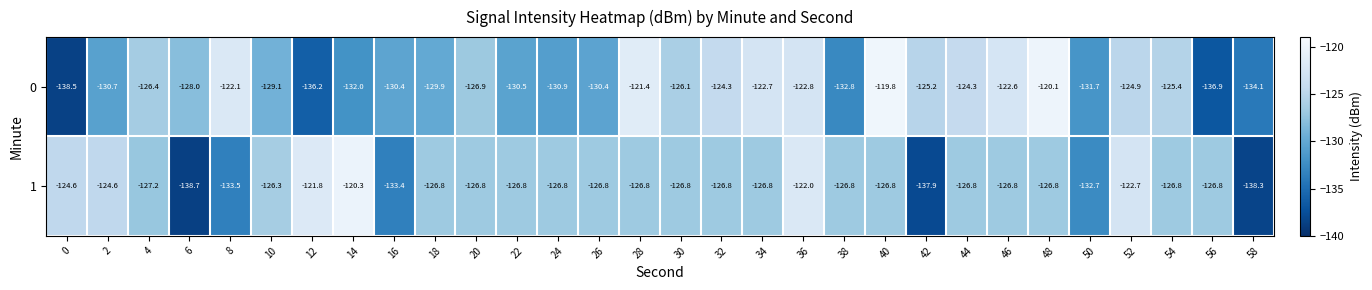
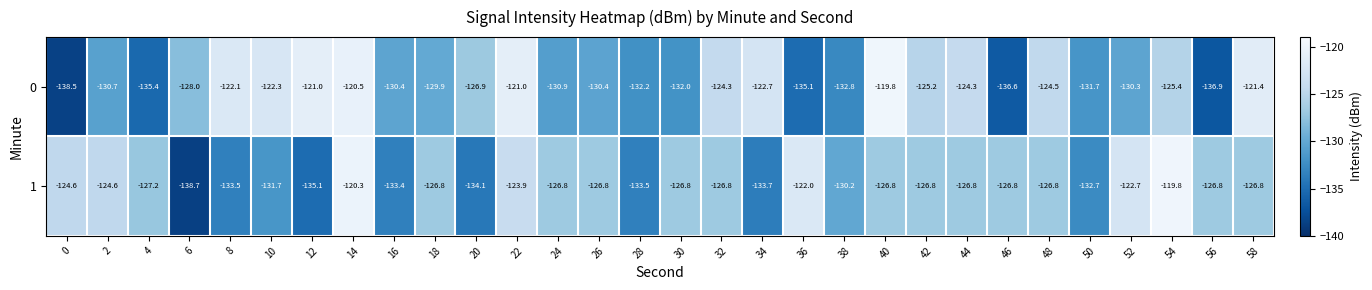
  {
    "0": {
      "0": -138.5,
      "2": -130.7,
-     "4": -126.4,
+     "4": -135.4,
      "6": -128.0,
      "8": -122.1,
-     "10": -129.1,
-     "12": -136.2,
-     "14": -132.0,
+     "10": -122.3,
+     "12": -121.0,
+     "14": -120.5,
      "16": -130.4,
      "18": -129.9,
      "20": -126.9,
-     "22": -130.5,
+     "22": -121.0,
      "24": -130.9,
      "26": -130.4,
-     "28": -121.4,
-     "30": -126.1,
+     "28": -132.2,
+     "30": -132.0,
      "32": -124.3,
      "34": -122.7,
-     "36": -122.8,
+     "36": -135.1,
      "38": -132.8,
      "40": -119.8,
      "42": -125.2,
      "44": -124.3,
-     "46": -122.6,
-     "48": -120.1,
+     "46": -136.6,
+     "48": -124.5,
      "50": -131.7,
-     "52": -124.9,
+     "52": -130.3,
      "54": -125.4,
      "56": -136.9,
-     "58": -134.1
+     "58": -121.4
    },
    "1": {
      "0": -124.6,
      "2": -124.6,
      "4": -127.2,
      "6": -138.7,
      "8": -133.5,
-     "10": -126.3,
-     "12": -121.8,
+     "10": -131.7,
+     "12": -135.1,
      "14": -120.3,
      "16": -133.4,
      "18": -126.8,
-     "20": -126.8,
-     "22": -126.8,
+     "20": -134.1,
+     "22": -123.9,
      "24": -126.8,
      "26": -126.8,
-     "28": -126.8,
+     "28": -133.5,
      "30": -126.8,
      "32": -126.8,
-     "34": -126.8,
+     "34": -133.7,
      "36": -122.0,
-     "38": -126.8,
+     "38": -130.2,
      "40": -126.8,
-     "42": -137.9,
+     "42": -126.8,
      "44": -126.8,
      "46": -126.8,
      "48": -126.8,
      "50": -132.7,
      "52": -122.7,
-     "54": -126.8,
+     "54": -119.8,
      "56": -126.8,
-     "58": -138.3
+     "58": -126.8
    }
  }
